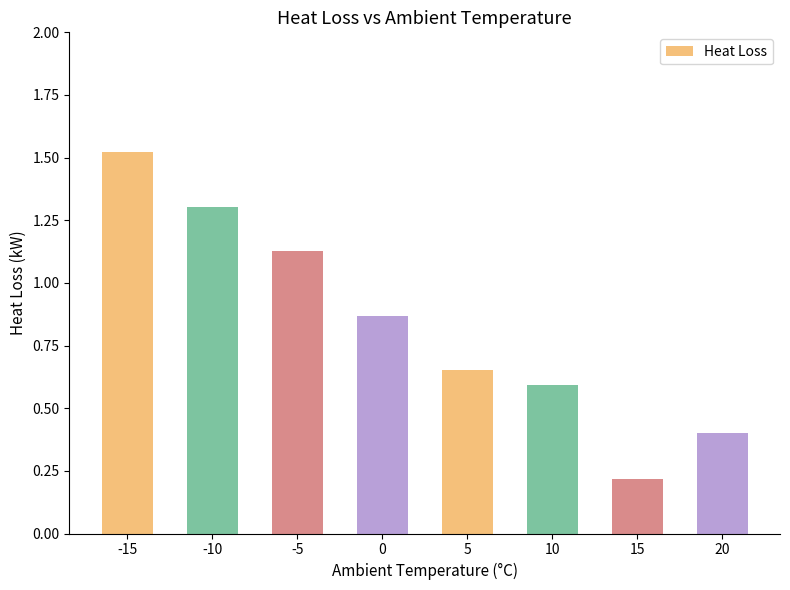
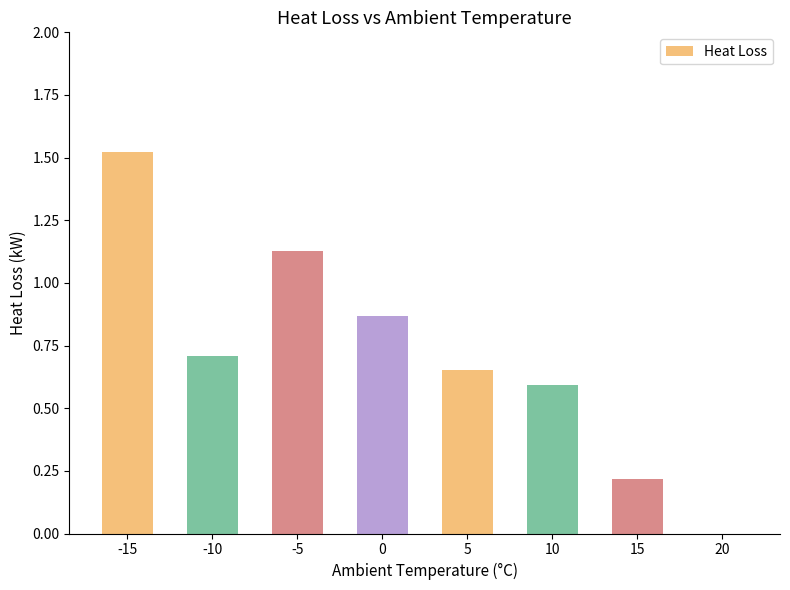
  {
    "-15": 1.52,
-   "-10": 1.30,
+   "-10": 0.71,
    "-5": 1.13,
    "0": 0.87,
    "5": 0.65,
    "10": 0.59,
    "15": 0.22,
-   "20": 0.4
+   "20": 0.0
  }
